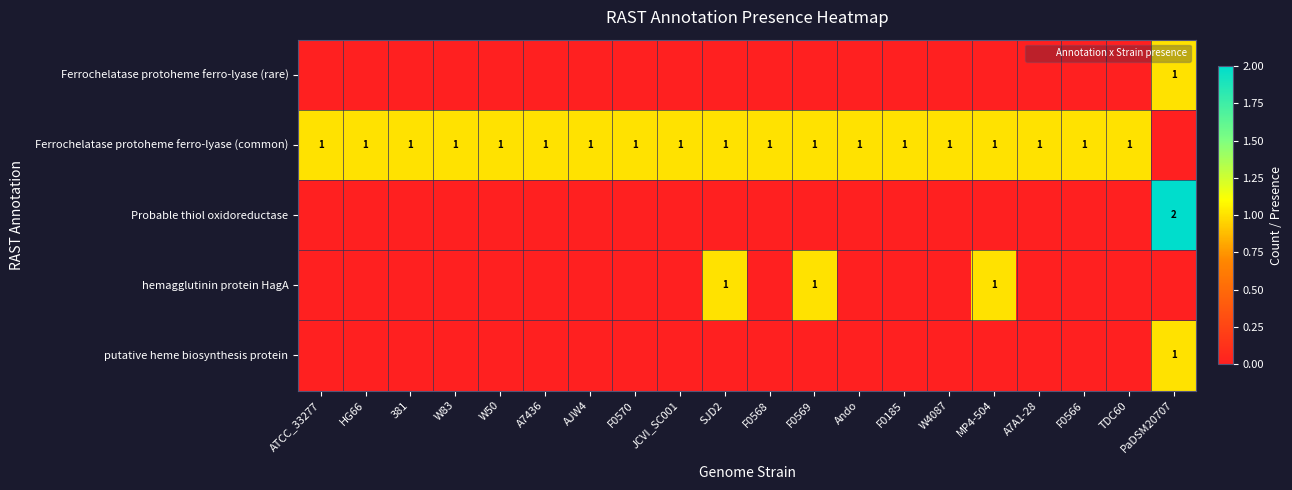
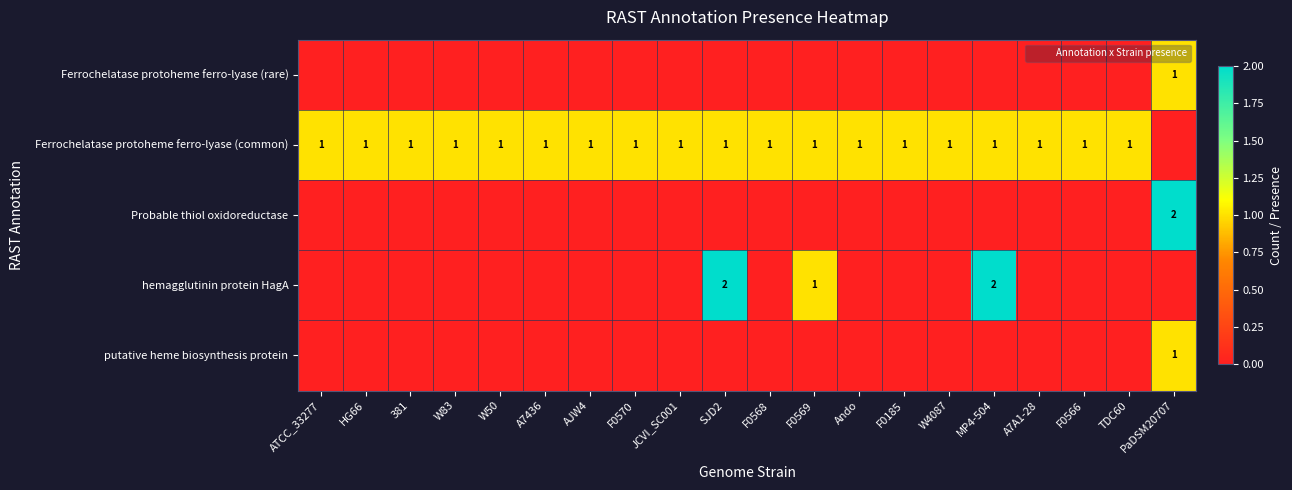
  {
    "Ferrochelatase protoheme ferro-lyase (rare)": {
      "PaDSM20707": 1
    },
    "Ferrochelatase protoheme ferro-lyase (common)": {
      "ATCC_33277": 1,
      "HG66": 1,
      "381": 1,
      "W83": 1,
      "W50": 1,
      "A7436": 1,
      "AJW4": 1,
      "F0570": 1,
      "JCVI_SC001": 1,
      "SJD2": 1,
      "F0568": 1,
      "F0569": 1,
      "Ando": 1,
      "F0185": 1,
      "W4087": 1,
      "MP4-504": 1,
      "A7A1-28": 1,
      "F0566": 1,
      "TDC60": 1
    },
    "Probable thiol oxidoreductase": {
      "PaDSM20707": 2
    },
    "hemagglutinin protein HagA": {
-     "SJD2": 1,
+     "SJD2": 2,
      "F0569": 1,
-     "MP4-504": 1
+     "MP4-504": 2
    },
    "putative heme biosynthesis protein": {
      "PaDSM20707": 1
    }
  }
